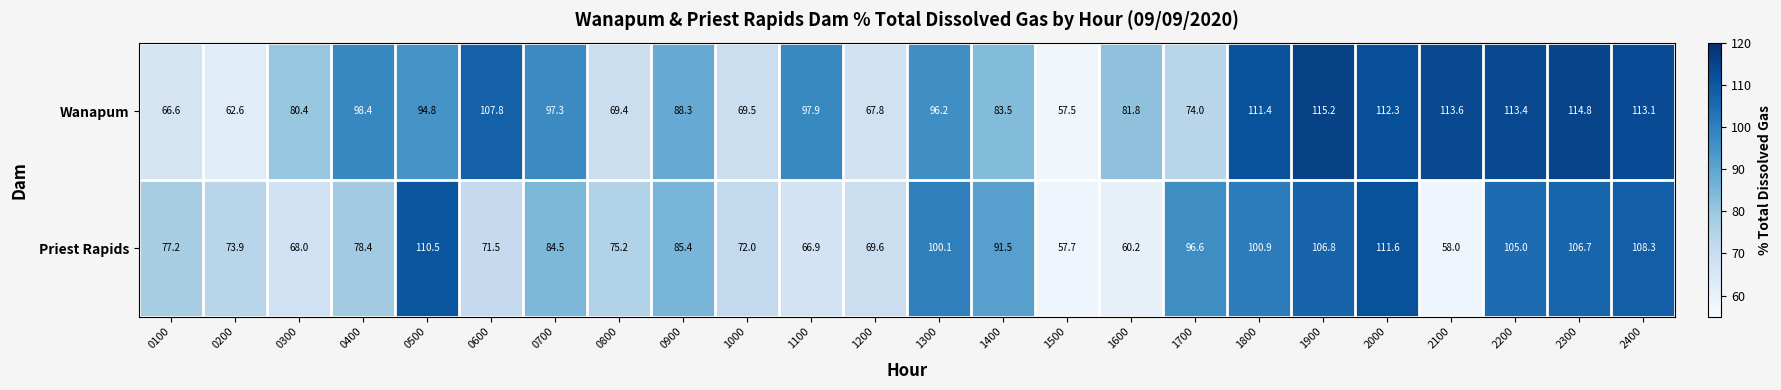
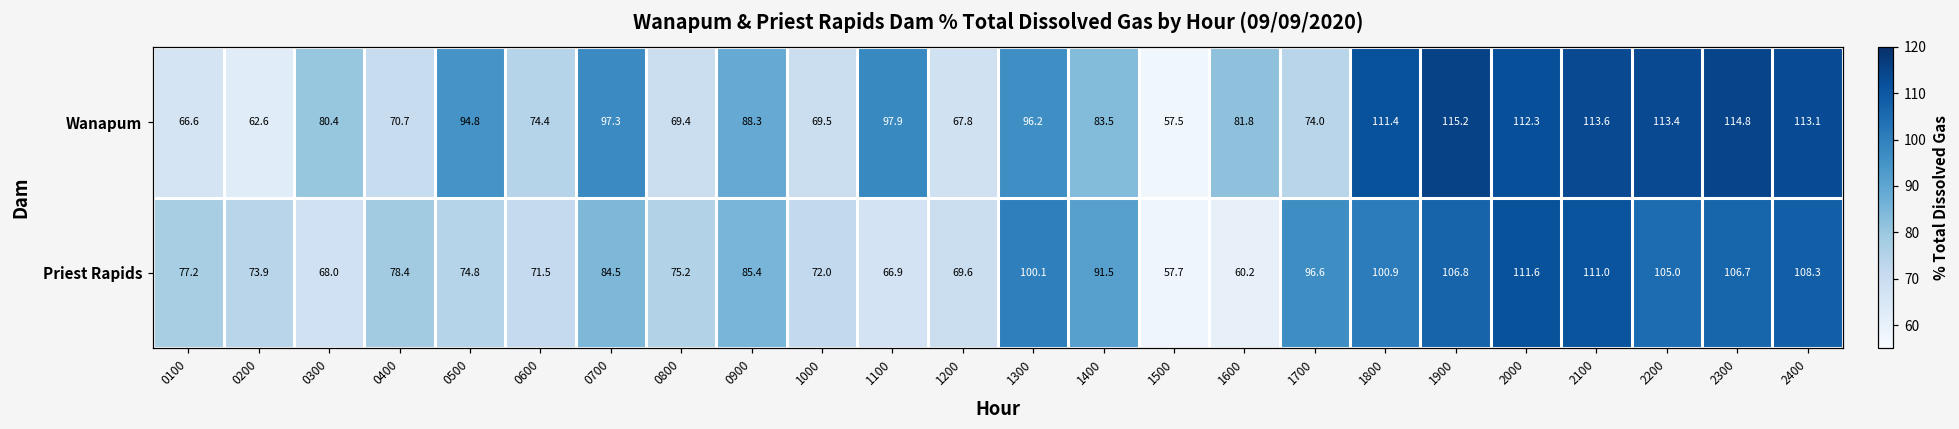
  {
    "Wanapum": {
      "0100": 66.6,
      "0200": 62.6,
      "0300": 80.4,
-     "0400": 98.4,
+     "0400": 70.7,
      "0500": 94.8,
-     "0600": 107.8,
+     "0600": 74.4,
      "0700": 97.3,
      "0800": 69.4,
      "0900": 88.3,
      "1000": 69.5,
      "1100": 97.9,
      "1200": 67.8,
      "1300": 96.2,
      "1400": 83.5,
      "1500": 57.5,
      "1600": 81.8,
      "1700": 74.0,
      "1800": 111.4,
      "1900": 115.2,
      "2000": 112.3,
      "2100": 113.6,
      "2200": 113.4,
      "2300": 114.8,
      "2400": 113.1
    },
    "Priest Rapids": {
      "0100": 77.2,
      "0200": 73.9,
      "0300": 68.0,
      "0400": 78.4,
-     "0500": 110.5,
+     "0500": 74.8,
      "0600": 71.5,
      "0700": 84.5,
      "0800": 75.2,
      "0900": 85.4,
      "1000": 72.0,
      "1100": 66.9,
      "1200": 69.6,
      "1300": 100.1,
      "1400": 91.5,
      "1500": 57.7,
      "1600": 60.2,
      "1700": 96.6,
      "1800": 100.9,
      "1900": 106.8,
      "2000": 111.6,
-     "2100": 58.0,
+     "2100": 111.0,
      "2200": 105.0,
      "2300": 106.7,
      "2400": 108.3
    }
  }
